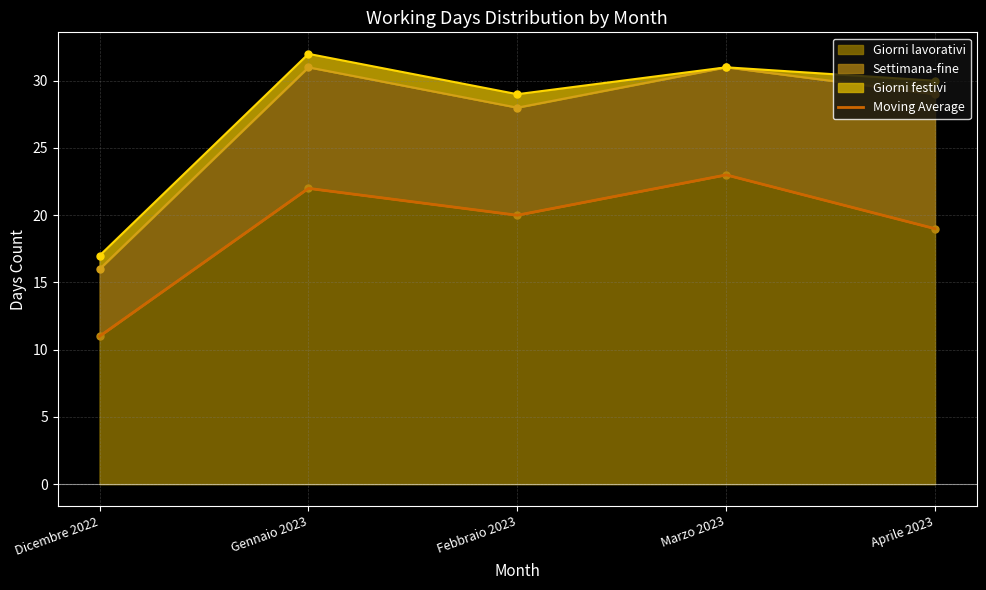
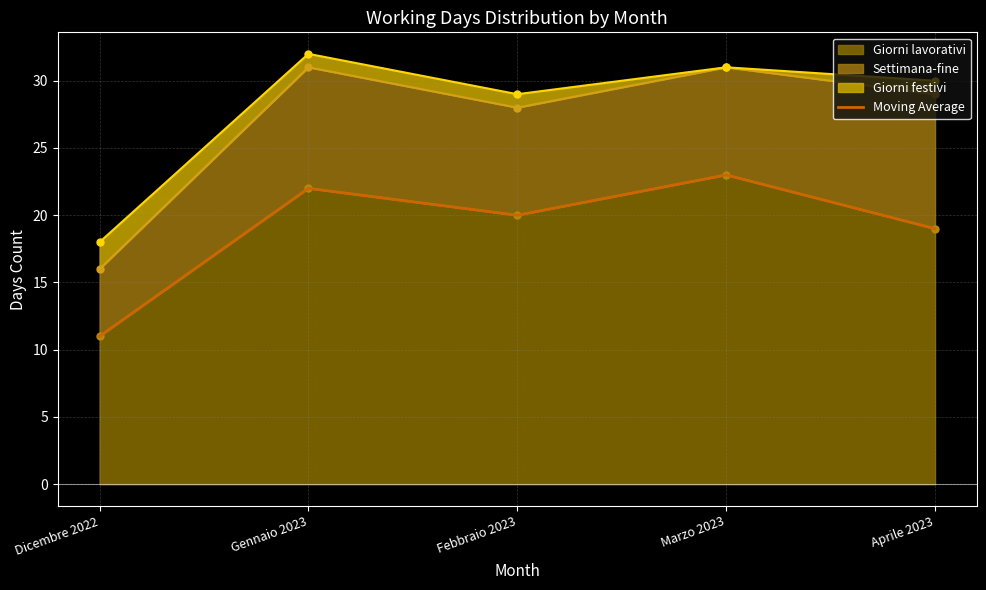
  {
    "Giorni festivi": {
-     "Dicembre 2022": 1,
+     "Dicembre 2022": 2,
      "Gennaio 2023": 1,
      "Febbraio 2023": 1
    }
  }
